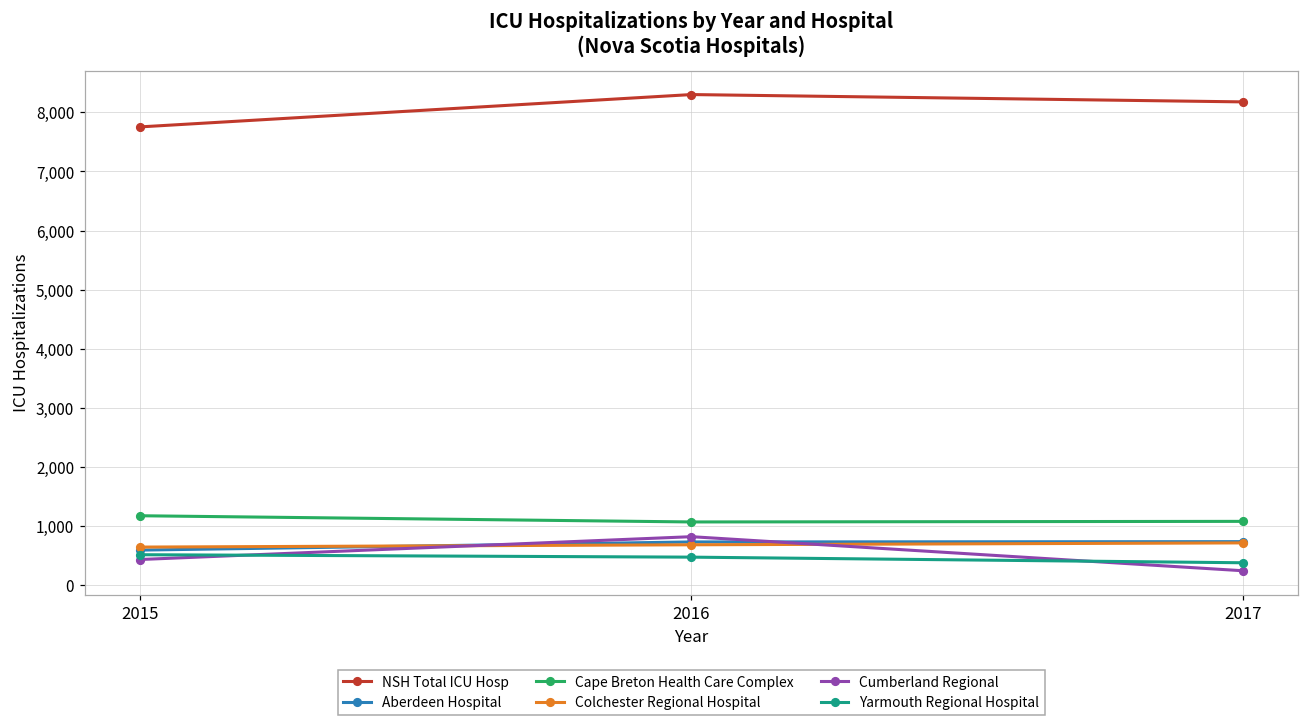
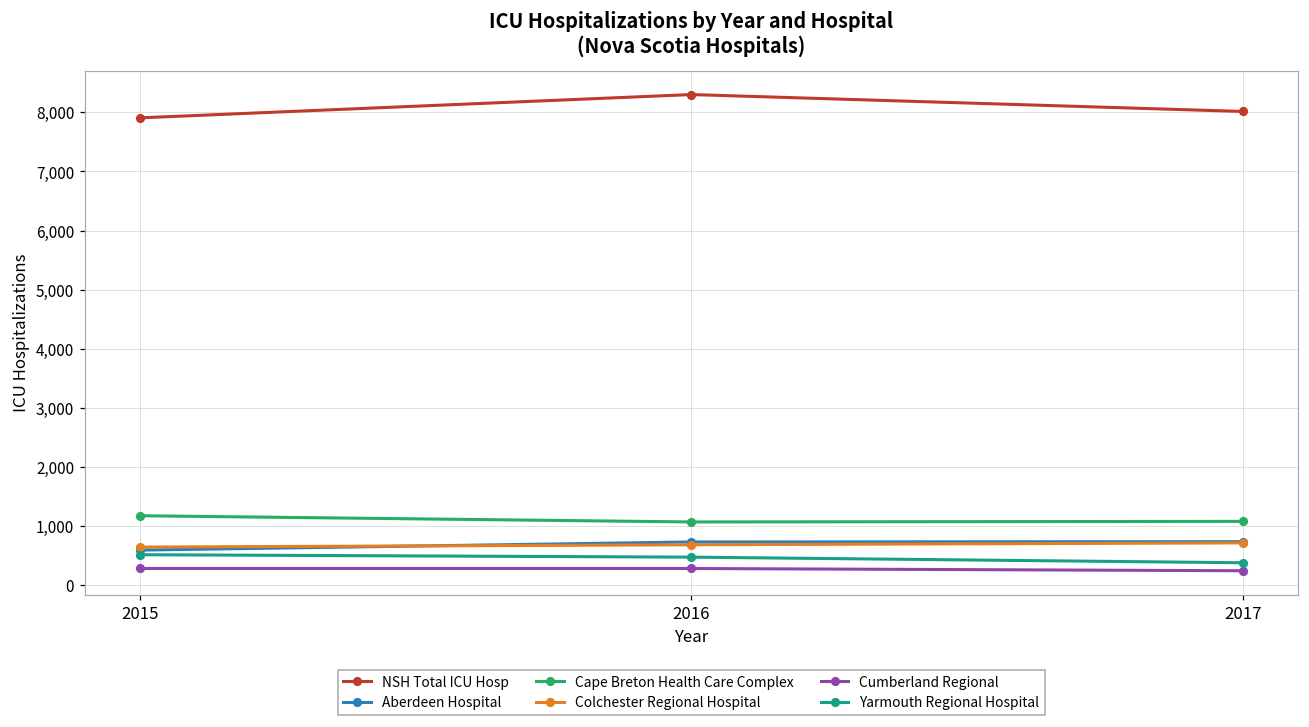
  {
    "NSH Total ICU Hosp": {
-     "2015": "7,800",
+     "2015": "7,900",
      "2016": "8,300",
-     "2017": "8,200"
+     "2017": "8,000"
    },
    "Aberdeen Hospital": {
      "2015": "600",
      "2016": "700"
    },
    "Colchester Regional Hospital": {
      "2015": "600",
      "2016": "700"
    },
    "Cumberland Regional": {
-     "2015": "400",
-     "2016": "800",
+     "2015": "300",
+     "2016": "300",
      "2017": "200"
    }
  }
